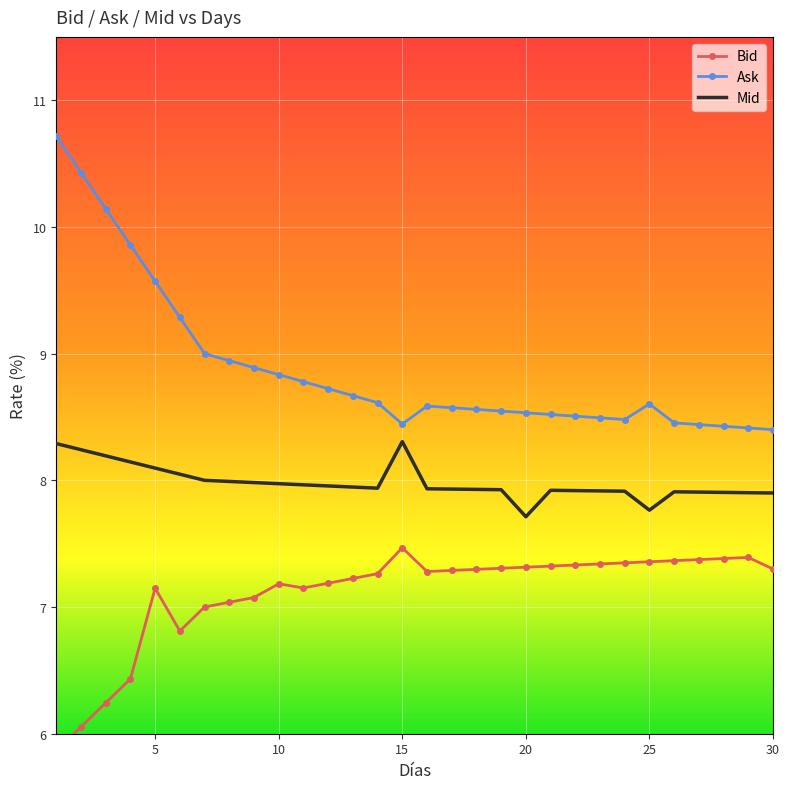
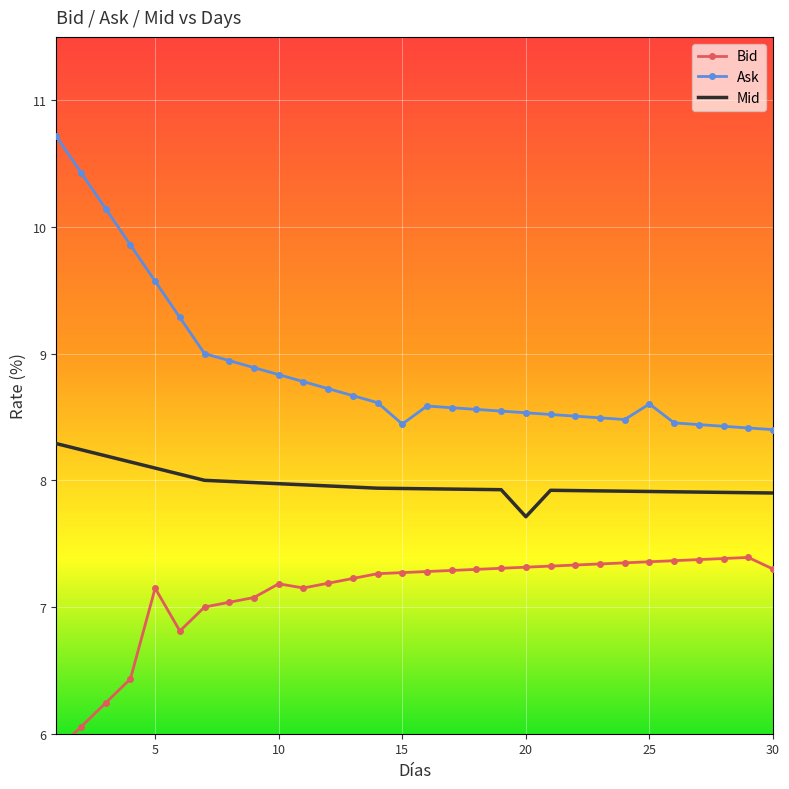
  {
    "Bid": {
      "5": 7.15,
      "10": 7.18,
-     "15": 7.47,
+     "15": 7.27,
      "20": 7.31,
      "25": 7.36,
      "30": 7.30
    },
    "Ask": {
      "5": 9.57,
      "10": 8.83,
      "15": 8.44,
      "20": 8.53,
      "25": 8.60,
      "30": 8.40
    },
    "Mid": {
      "5": 8.10,
      "10": 7.97,
-     "15": 8.31,
+     "15": 7.94,
      "20": 7.71,
-     "25": 7.76,
+     "25": 7.91,
      "30": 7.90
    }
  }
